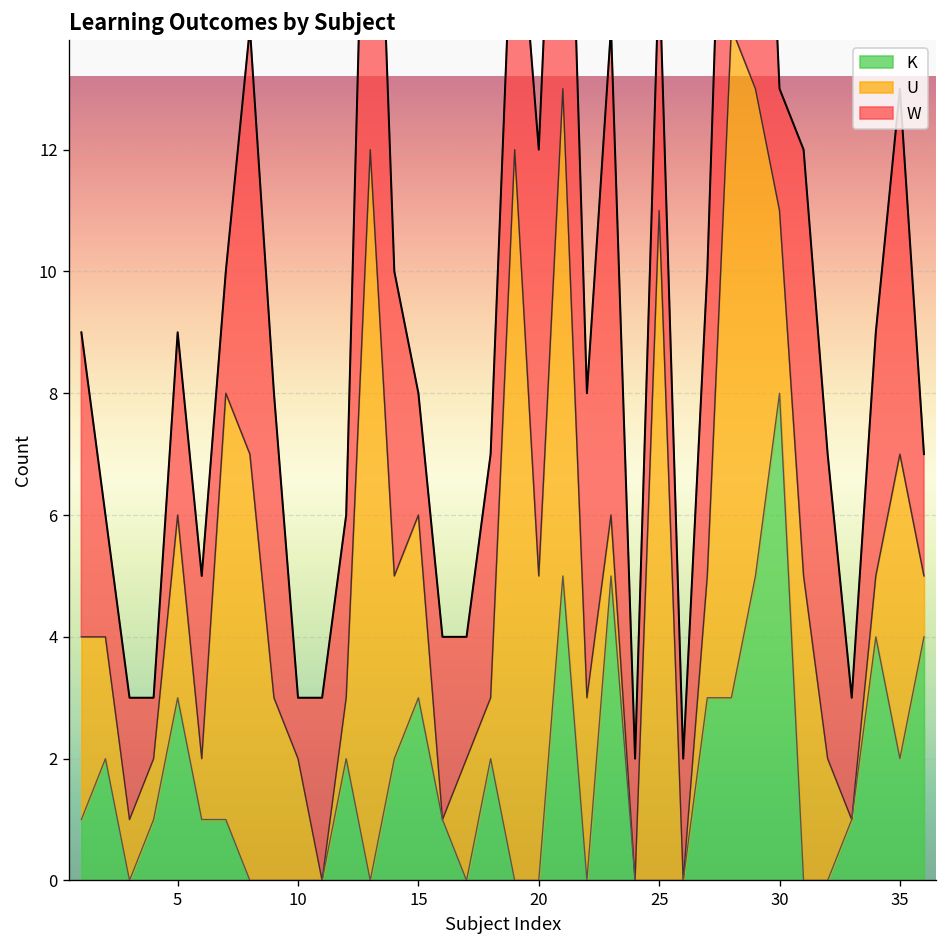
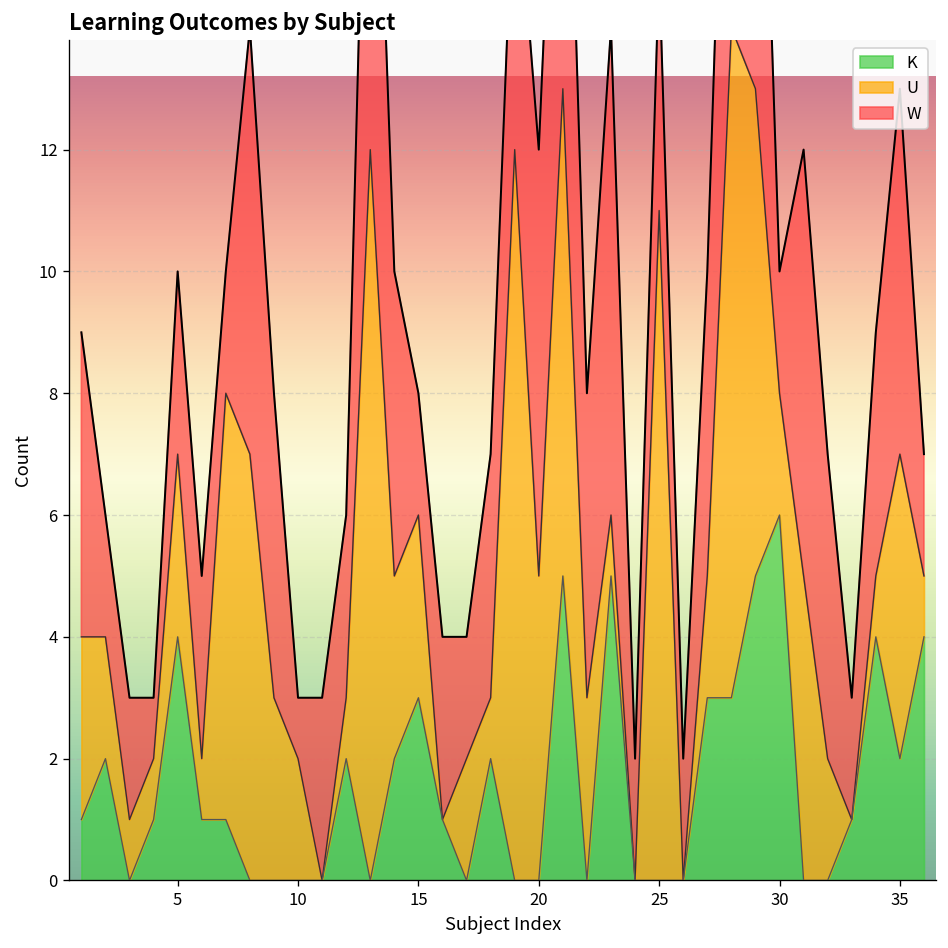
  {
    "K": {
-     "5": 3,
+     "5": 4,
      "10": 0,
      "15": 3,
      "20": 0,
      "25": 0,
-     "30": 8,
+     "30": 6,
      "35": 2
    },
    "W": {
      "10": 3,
      "15": 8,
      "20": 12
    },
    "U": {
      "10": 2,
      "15": 6,
      "20": 5,
      "25": 11,
-     "30": 3,
+     "30": 2,
      "35": 7
    }
  }
